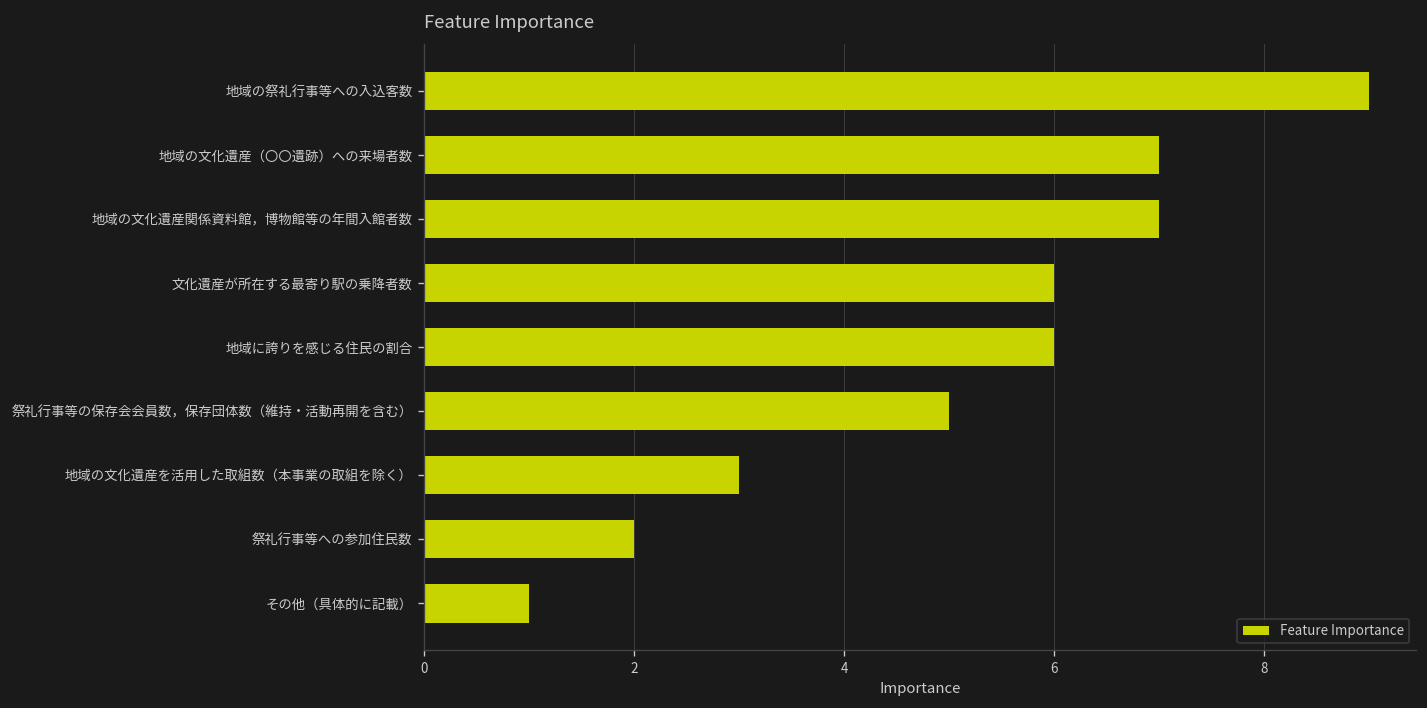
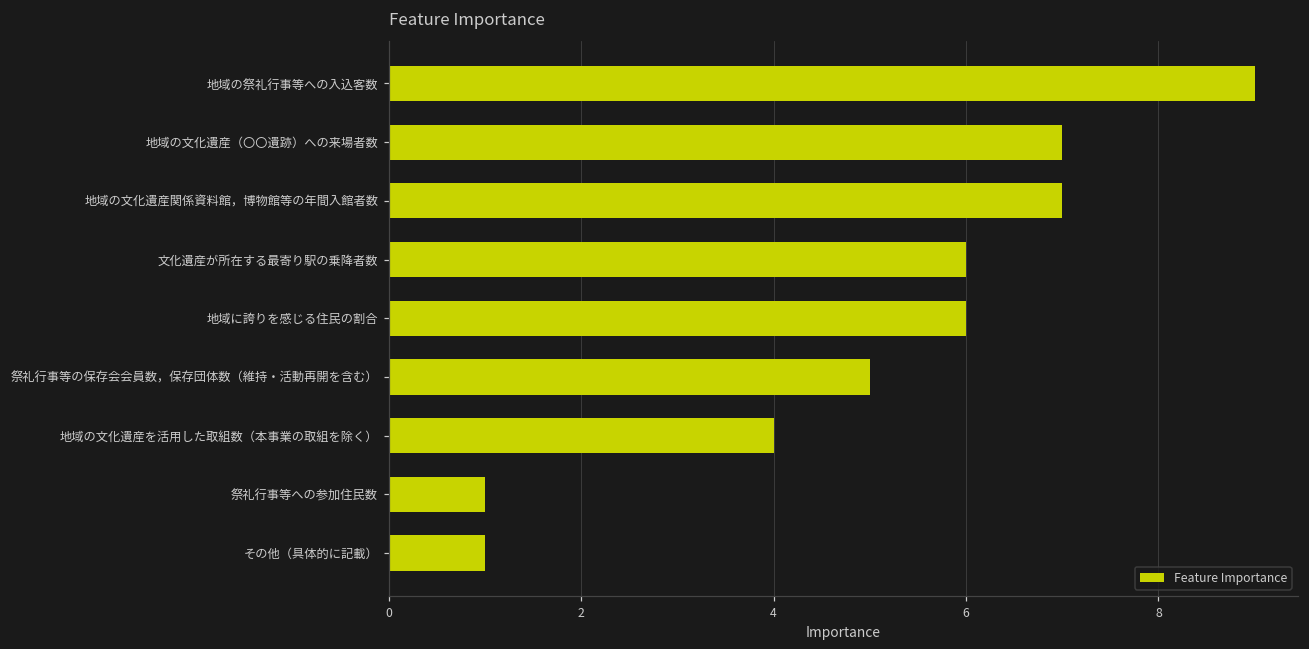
  {
    "地域の祭礼行事等への入込客数": 9,
    "地域の文化遺産（〇〇遺跡）への来場者数": 7,
    "地域の文化遺産関係資料館，博物館等の年間入館者数": 7,
    "文化遺産が所在する最寄り駅の乗降者数": 6,
    "地域に誇りを感じる住民の割合": 6,
    "祭礼行事等の保存会会員数，保存団体数（維持・活動再開を含む）": 5,
-   "地域の文化遺産を活用した取組数（本事業の取組を除く）": 3,
-   "祭礼行事等への参加住民数": 2,
+   "地域の文化遺産を活用した取組数（本事業の取組を除く）": 4,
+   "祭礼行事等への参加住民数": 1,
    "その他（具体的に記載）": 1
  }
